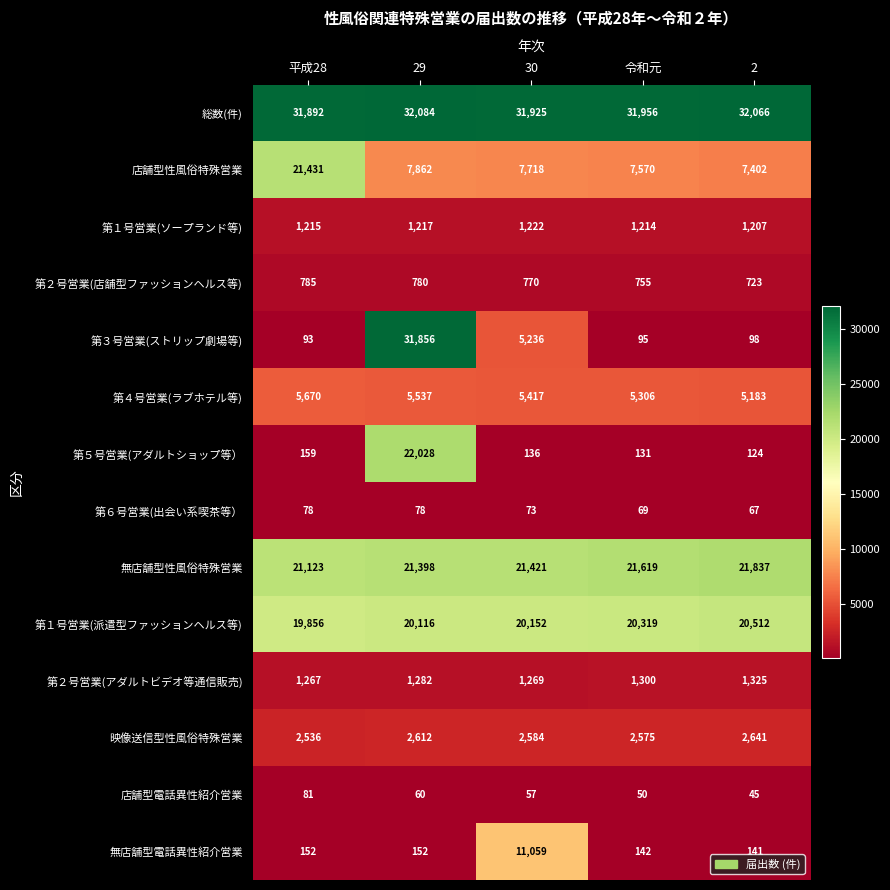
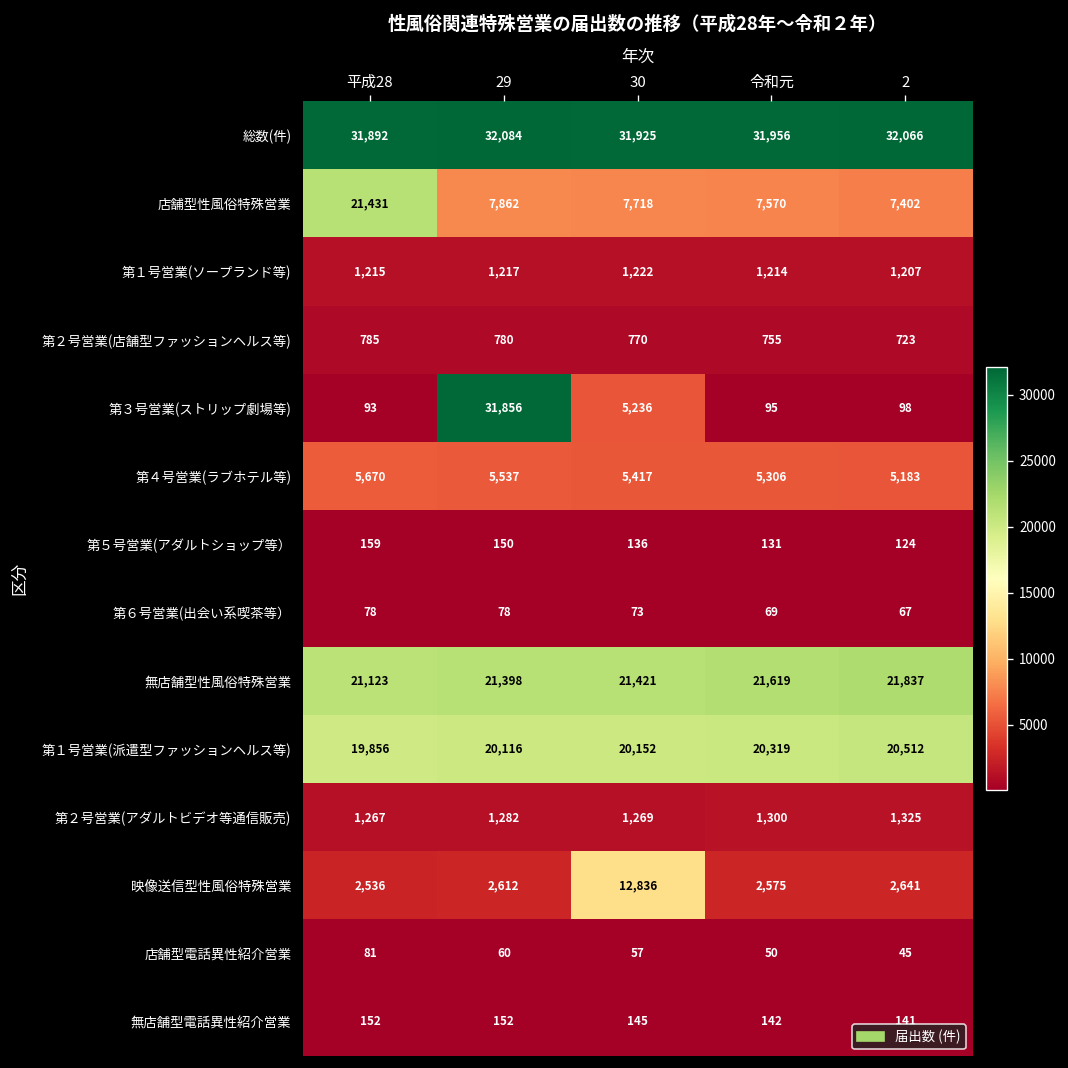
  {
    "総数(件)": {
      "平成28": "31,892",
      "29": "32,084",
      "30": "31,925",
      "令和元": "31,956",
      "2": "32,066"
    },
    "店舗型性風俗特殊営業": {
      "平成28": "21,431",
      "29": "7,862",
      "30": "7,718",
      "令和元": "7,570",
      "2": "7,402"
    },
    "第１号営業(ソープランド等)": {
      "平成28": "1,215",
      "29": "1,217",
      "30": "1,222",
      "令和元": "1,214",
      "2": "1,207"
    },
    "第２号営業(店舗型ファッションヘルス等)": {
      "平成28": "785",
      "29": "780",
      "30": "770",
      "令和元": "755",
      "2": "723"
    },
    "第３号営業(ストリップ劇場等)": {
      "平成28": "93",
      "29": "31,856",
      "30": "5,236",
      "令和元": "95",
      "2": "98"
    },
    "第４号営業(ラブホテル等)": {
      "平成28": "5,670",
      "29": "5,537",
      "30": "5,417",
      "令和元": "5,306",
      "2": "5,183"
    },
    "第５号営業(アダルトショップ等）": {
      "平成28": "159",
-     "29": "22,028",
+     "29": "150",
      "30": "136",
      "令和元": "131",
      "2": "124"
    },
    "第６号営業(出会い系喫茶等）": {
      "平成28": "78",
      "29": "78",
      "30": "73",
      "令和元": "69",
      "2": "67"
    },
    "無店舗型性風俗特殊営業": {
      "平成28": "21,123",
      "29": "21,398",
      "30": "21,421",
      "令和元": "21,619",
      "2": "21,837"
    },
    "第１号営業(派遣型ファッションヘルス等)": {
      "平成28": "19,856",
      "29": "20,116",
      "30": "20,152",
      "令和元": "20,319",
      "2": "20,512"
    },
    "第２号営業(アダルトビデオ等通信販売)": {
      "平成28": "1,267",
      "29": "1,282",
      "30": "1,269",
      "令和元": "1,300",
      "2": "1,325"
    },
    "映像送信型性風俗特殊営業": {
      "平成28": "2,536",
      "29": "2,612",
-     "30": "2,584",
+     "30": "12,836",
      "令和元": "2,575",
      "2": "2,641"
    },
    "店舗型電話異性紹介営業": {
      "平成28": "81",
      "29": "60",
      "30": "57",
      "令和元": "50",
      "2": "45"
    },
    "無店舗型電話異性紹介営業": {
      "平成28": "152",
      "29": "152",
-     "30": "11,059",
+     "30": "145",
      "令和元": "142"
    }
  }
